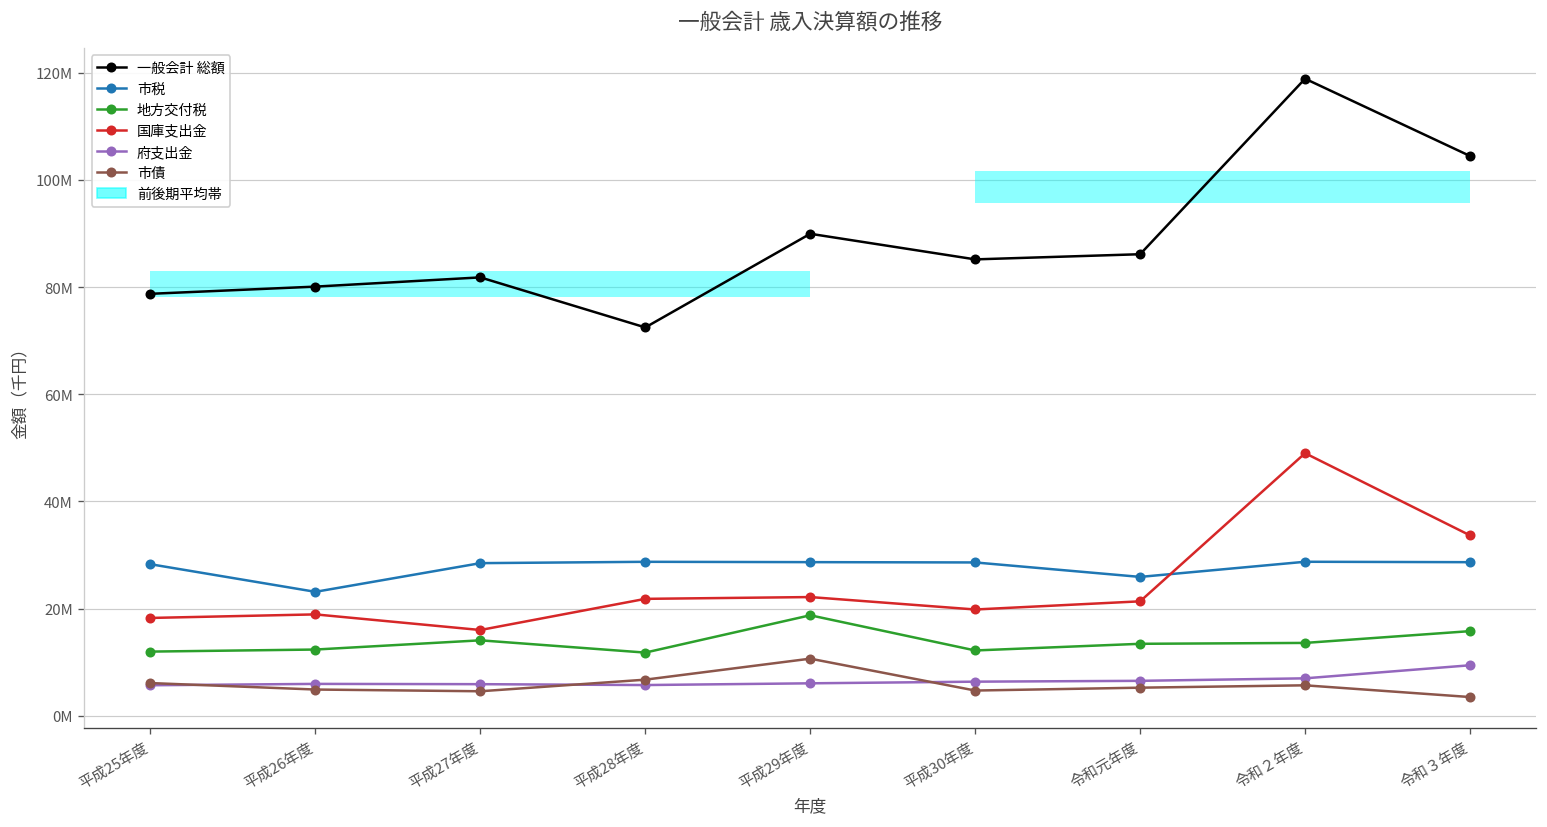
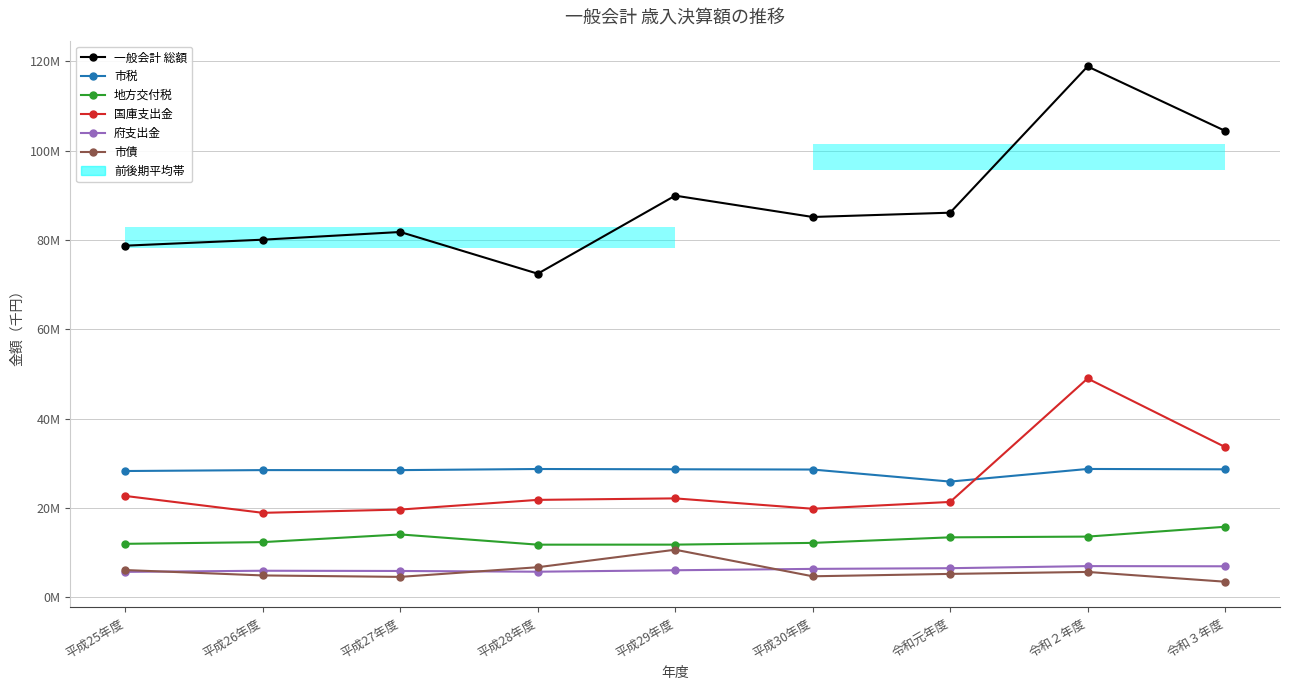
  {
    "一般会計 総額": {
      "平成25年度": 79000000,
      "平成26年度": 80000000,
      "平成27年度": 82000000,
      "平成28年度": 72000000,
      "平成29年度": 90000000,
      "平成30年度": 85000000,
      "令和元年度": 86000000,
      "令和２年度": 119000000,
      "令和３年度": 104000000
    },
    "市税": {
      "平成25年度": 28000000,
-     "平成26年度": 23000000,
+     "平成26年度": 28000000,
      "平成27年度": 28000000,
      "平成28年度": 29000000,
      "平成29年度": 29000000,
      "平成30年度": 29000000,
      "令和元年度": 26000000,
      "令和２年度": 29000000,
      "令和３年度": 29000000
    },
    "地方交付税": {
      "平成25年度": 12000000,
      "平成26年度": 12000000,
      "平成27年度": 14000000,
      "平成28年度": 12000000,
-     "平成29年度": 19000000,
+     "平成29年度": 12000000,
      "平成30年度": 12000000,
      "令和元年度": 13000000,
      "令和２年度": 14000000,
      "令和３年度": 16000000
    },
    "国庫支出金": {
-     "平成25年度": 18000000,
+     "平成25年度": 23000000,
      "平成26年度": 19000000,
-     "平成27年度": 16000000,
+     "平成27年度": 20000000,
      "平成28年度": 22000000,
      "平成29年度": 22000000,
      "平成30年度": 20000000,
      "令和元年度": 21000000,
      "令和２年度": 49000000,
      "令和３年度": 34000000
    },
    "府支出金": {
      "平成26年度": 6000000,
      "平成27年度": 6000000,
      "平成28年度": 6000000,
      "平成29年度": 6000000,
      "平成30年度": 6000000,
      "令和元年度": 7000000,
      "令和２年度": 7000000,
-     "令和３年度": 9000000
+     "令和３年度": 7000000
    },
    "市債": {
      "平成26年度": 5000000,
      "平成27年度": 5000000,
      "平成28年度": 7000000,
      "平成29年度": 11000000,
      "平成30年度": 5000000,
      "令和元年度": 5000000,
      "令和２年度": 6000000,
      "令和３年度": 3000000
    }
  }
